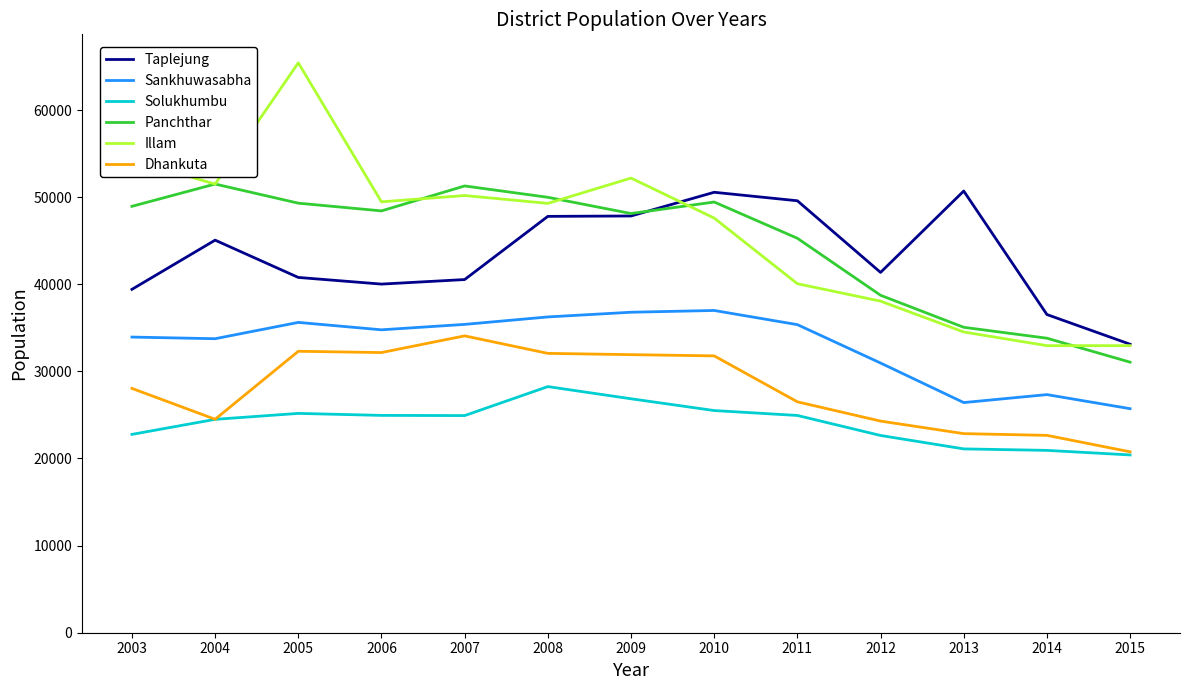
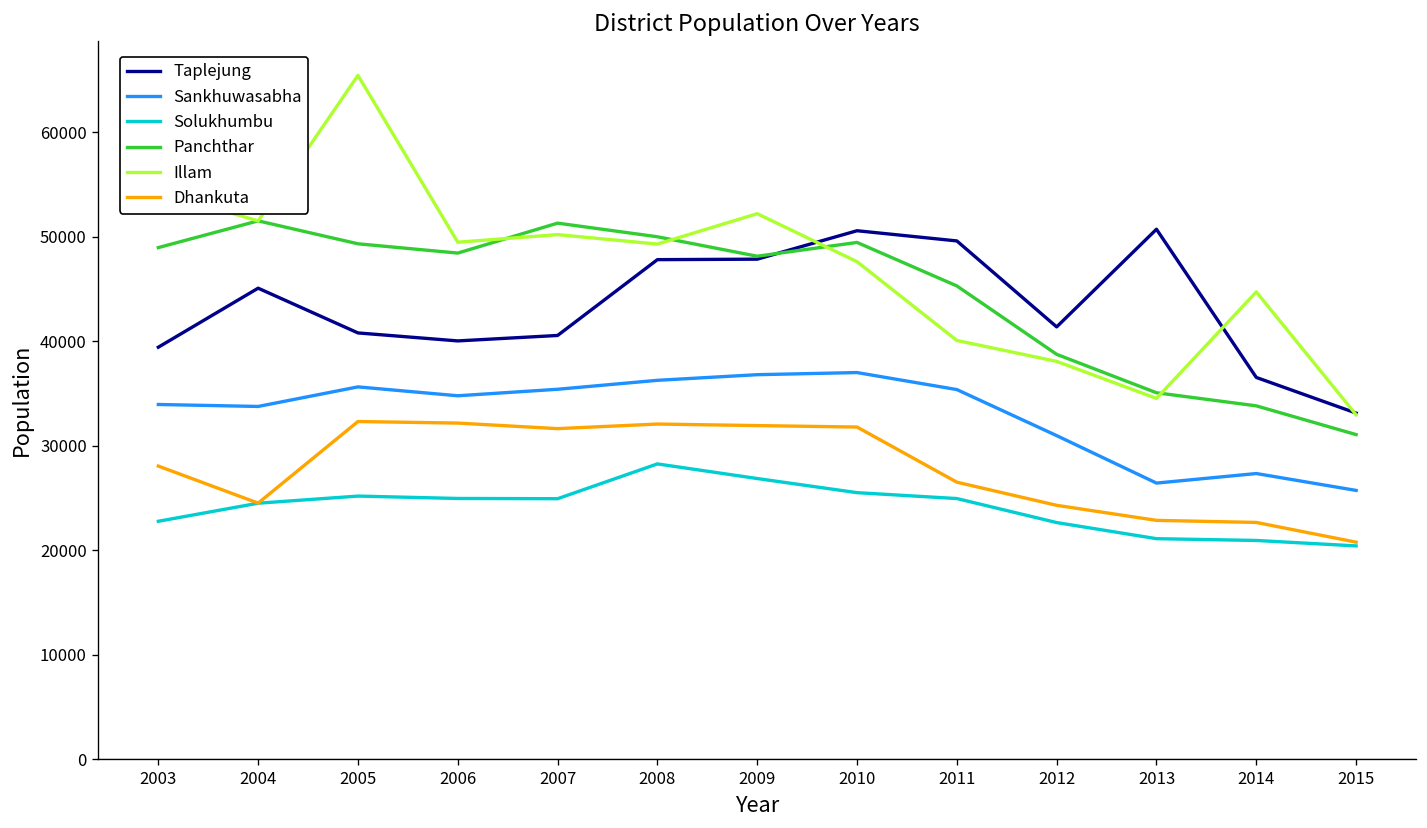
  {
    "Taplejung": {
      "2003": 39000,
      "2004": 45000,
      "2005": 41000,
      "2006": 40000,
      "2007": 41000,
      "2008": 48000,
      "2010": 51000,
      "2011": 50000,
      "2012": 41000,
      "2013": 51000,
      "2014": 37000
    },
    "Sankhuwasabha": {
      "2003": 34000,
      "2004": 34000,
      "2005": 36000,
      "2006": 35000,
      "2007": 35000,
      "2008": 36000,
      "2009": 37000,
      "2010": 37000,
      "2011": 35000,
      "2012": 31000,
      "2013": 26000,
      "2014": 27000,
      "2015": 26000
    },
    "Solukhumbu": {
      "2003": 23000,
      "2005": 25000,
      "2006": 25000,
      "2007": 25000,
      "2008": 28000,
      "2009": 27000,
      "2010": 26000,
      "2011": 25000,
      "2012": 23000,
      "2013": 21000,
      "2014": 21000,
      "2015": 20000
    },
    "Panchthar": {
      "2003": 49000,
      "2005": 49000,
      "2006": 48000,
      "2007": 51000,
      "2008": 50000,
      "2010": 49000,
      "2011": 45000,
      "2012": 39000,
      "2013": 35000,
      "2014": 34000,
      "2015": 31000
    },
    "Illam": {
      "2005": 65000,
      "2006": 49000,
      "2007": 50000,
      "2008": 49000,
      "2009": 52000,
      "2010": 48000,
      "2011": 40000,
      "2012": 38000,
      "2013": 35000,
-     "2014": 33000
+     "2014": 45000
    },
    "Dhankuta": {
      "2003": 28000,
      "2005": 32000,
      "2006": 32000,
-     "2007": 34000,
+     "2007": 32000,
      "2008": 32000,
      "2009": 32000,
      "2010": 32000,
      "2011": 27000,
      "2012": 24000,
      "2013": 23000,
      "2014": 23000,
      "2015": 21000
    }
  }
